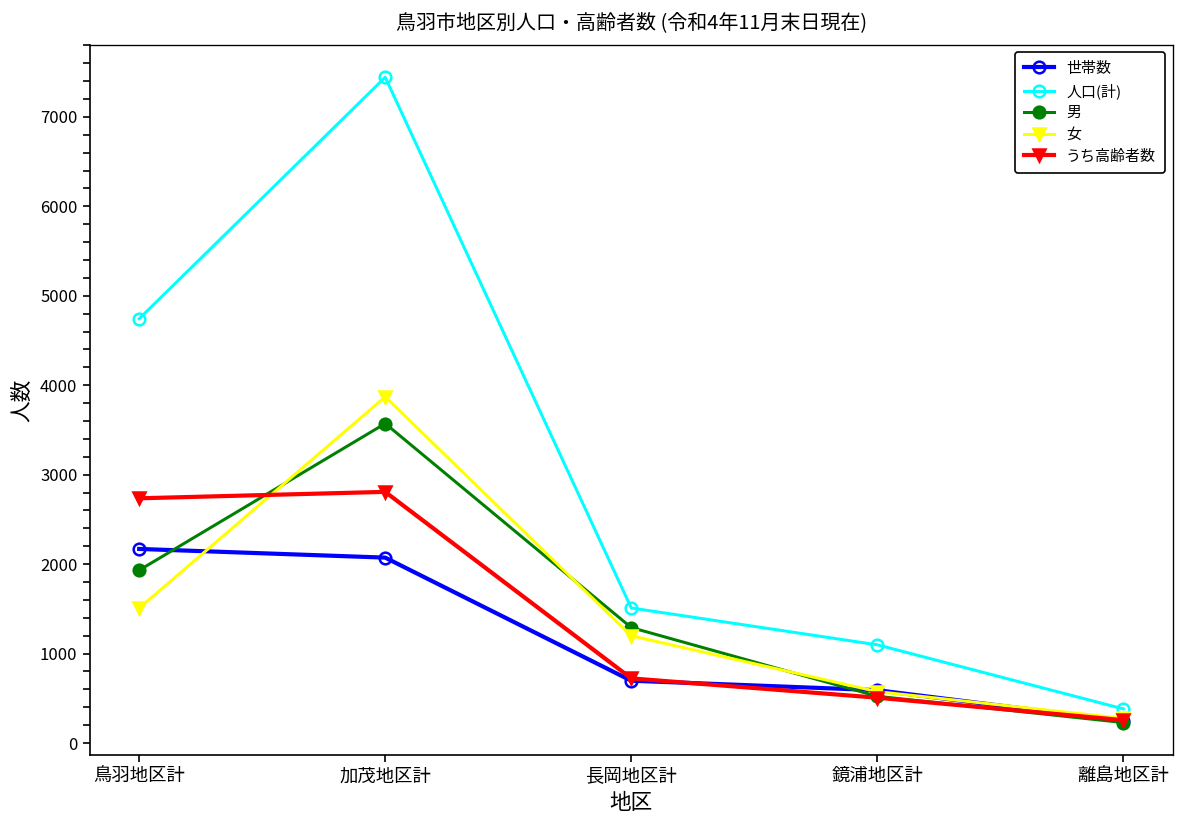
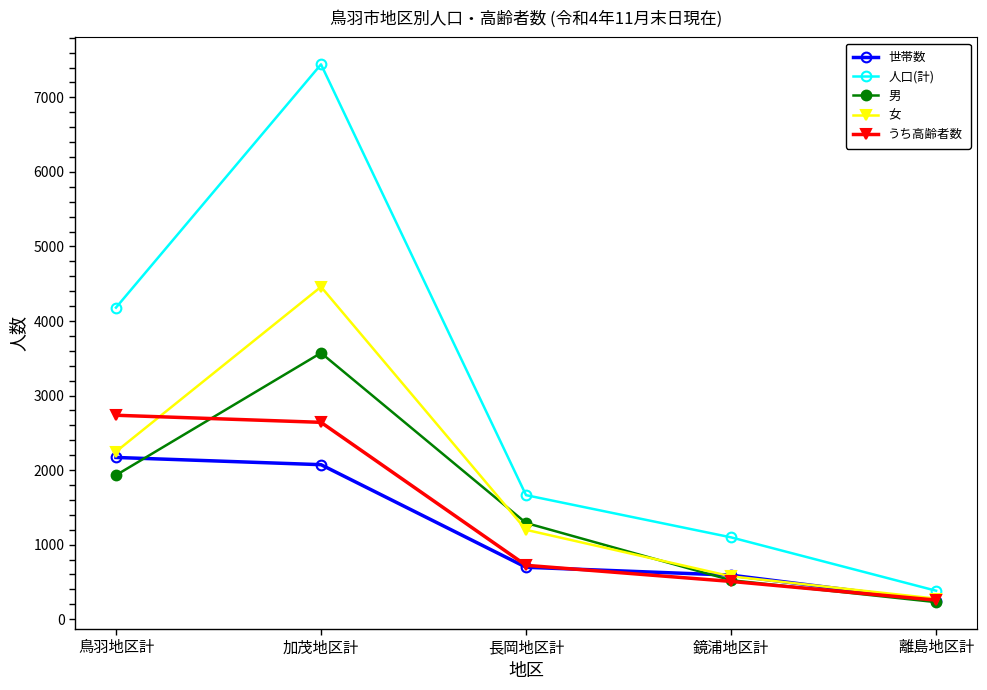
  {
    "世帯数": {
      "鳥羽地区計": 2200,
      "加茂地区計": 2100
    },
    "人口(計)": {
-     "鳥羽地区計": 4700,
+     "鳥羽地区計": 4200,
      "加茂地区計": 7400,
-     "長岡地区計": 1500,
+     "長岡地区計": 1700,
      "鏡浦地区計": 1100,
      "離島地区計": 400
    },
    "男": {
      "鳥羽地区計": 1900,
      "加茂地区計": 3600,
      "長岡地区計": 1300
    },
    "女": {
-     "鳥羽地区計": 1500,
-     "加茂地区計": 3900,
+     "鳥羽地区計": 2200,
+     "加茂地区計": 4500,
      "長岡地区計": 1200
    },
    "うち高齢者数": {
      "鳥羽地区計": 2700,
-     "加茂地区計": 2800
+     "加茂地区計": 2600
    }
  }
